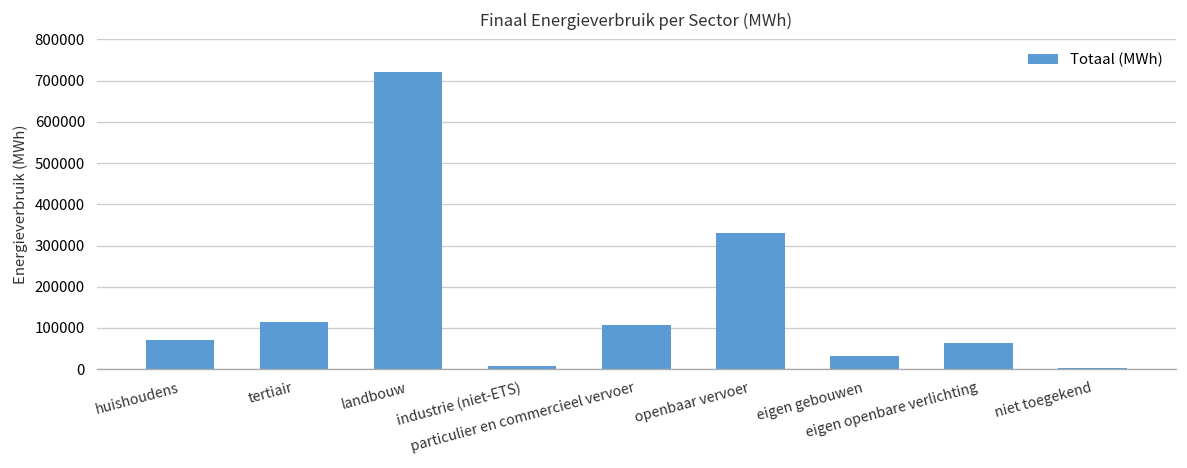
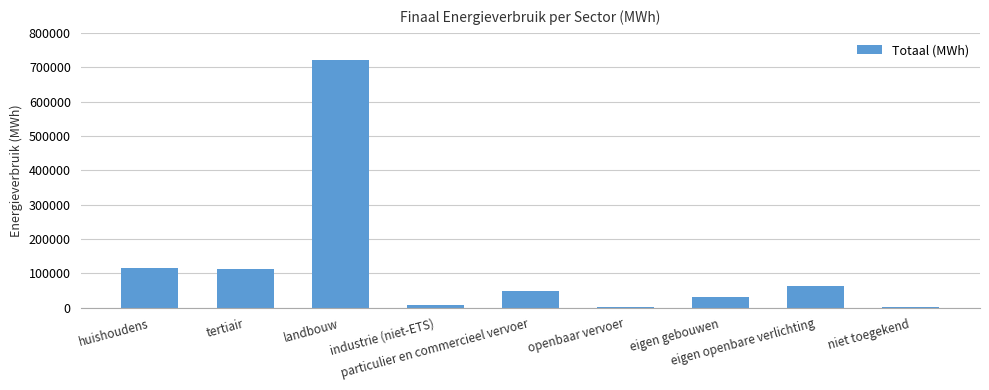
  {
-   "huishoudens": 70000,
+   "huishoudens": 120000,
    "tertiair": 110000,
    "landbouw": 720000,
-   "particulier en commercieel vervoer": 110000,
-   "openbaar vervoer": 330000,
+   "particulier en commercieel vervoer": 50000,
+   "openbaar vervoer": 0,
    "eigen gebouwen": 30000,
    "eigen openbare verlichting": 60000
  }
